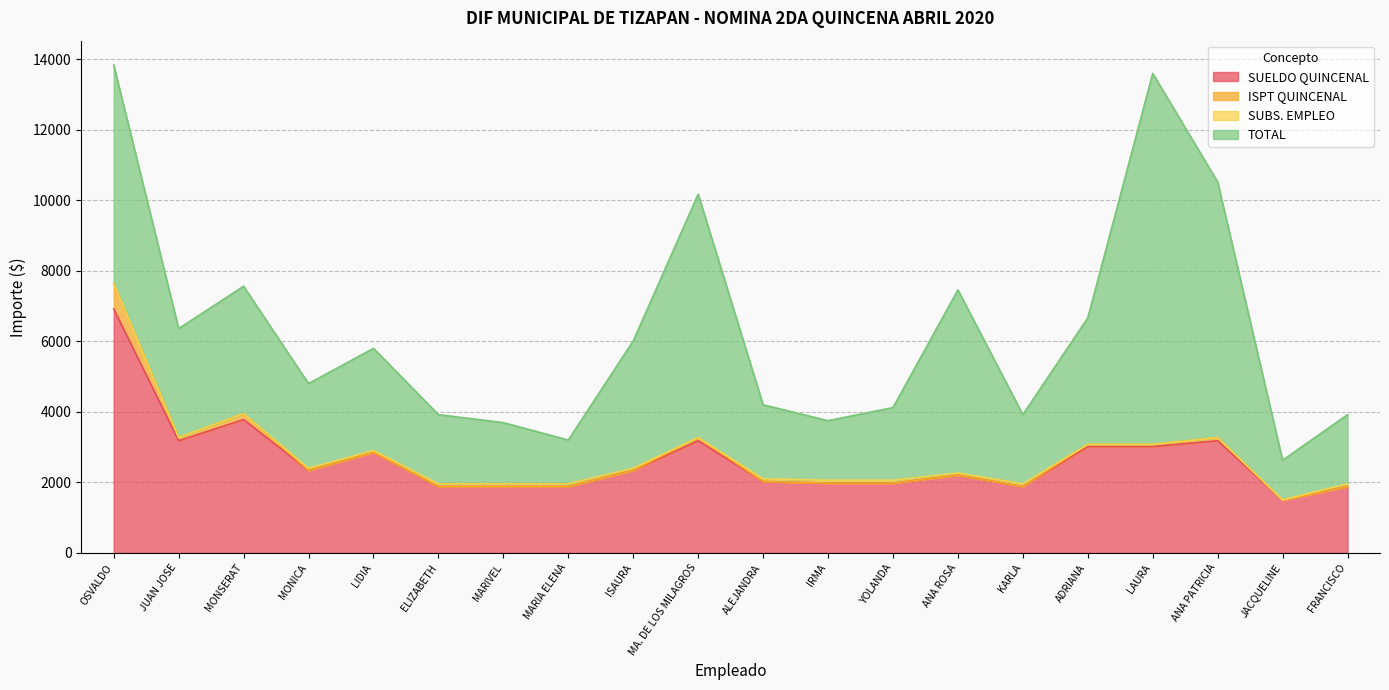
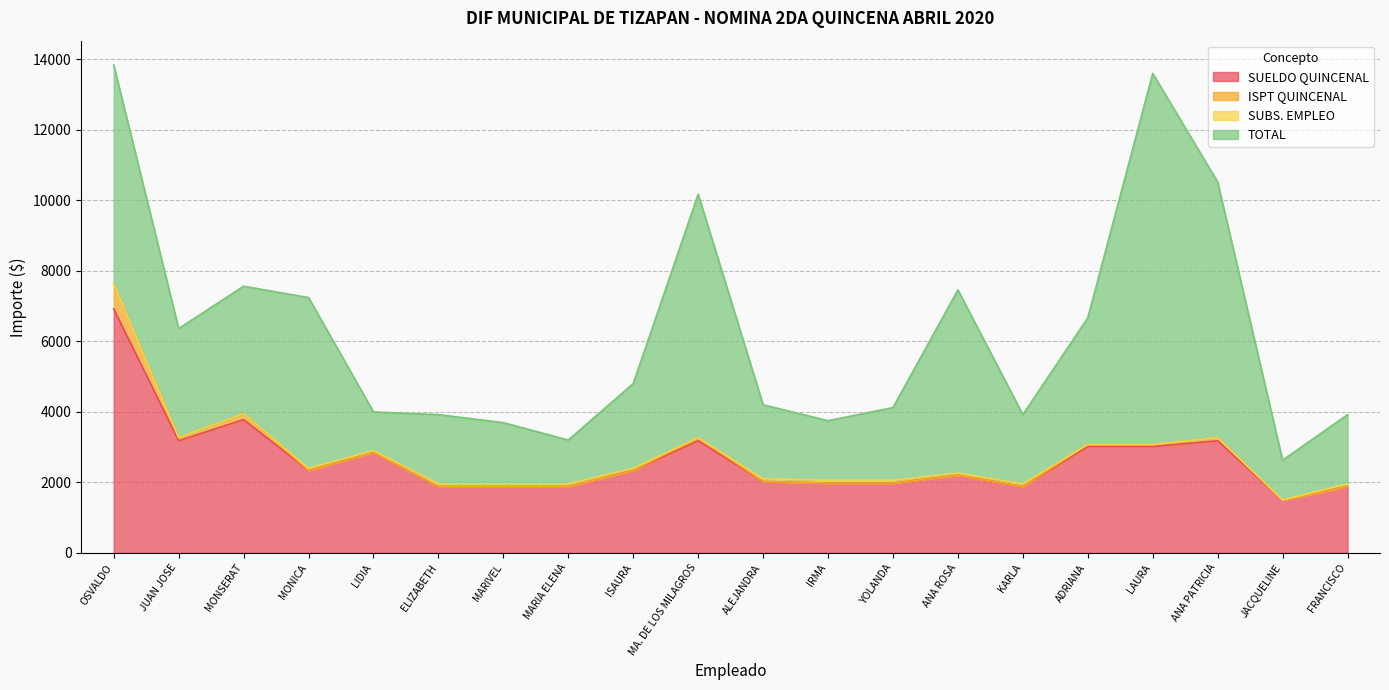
  {
    "SUELDO QUINCENAL": {
      "OSVALDO": 6900,
      "JUAN JOSE": 3200,
      "MONSERAT": 3800,
      "MA. DE LOS MILAGROS": 3200,
      "ANA PATRICIA": 3200
    },
    "TOTAL": {
      "OSVALDO": 6200,
      "JUAN JOSE": 3100,
      "MONSERAT": 3600,
-     "MONICA": 2400,
-     "LIDIA": 2900,
+     "MONICA": 4800,
+     "LIDIA": 1100,
      "ELIZABETH": 2000,
      "MARIVEL": 1700,
      "MARIA ELENA": 1200,
-     "ISAURA": 3600,
+     "ISAURA": 2400,
      "MA. DE LOS MILAGROS": 6900,
      "ALEJANDRA": 2100,
      "IRMA": 1700,
      "YOLANDA": 2100,
      "ANA ROSA": 5200,
      "KARLA": 2000,
      "ADRIANA": 3600,
      "LAURA": 10500,
      "ANA PATRICIA": 7200,
      "JACQUELINE": 1100,
      "FRANCISCO": 2000
    }
  }
